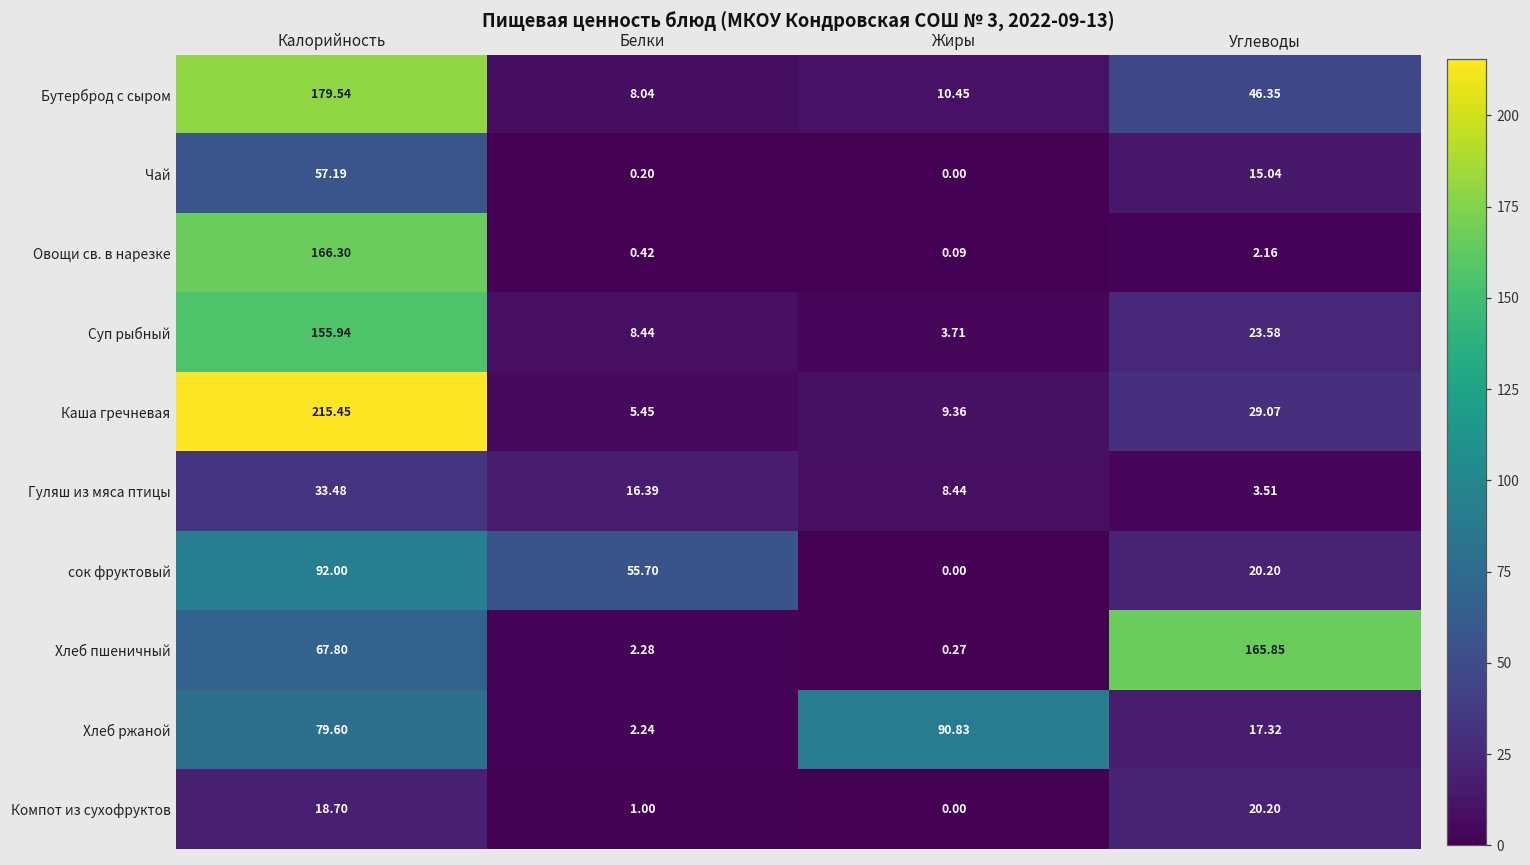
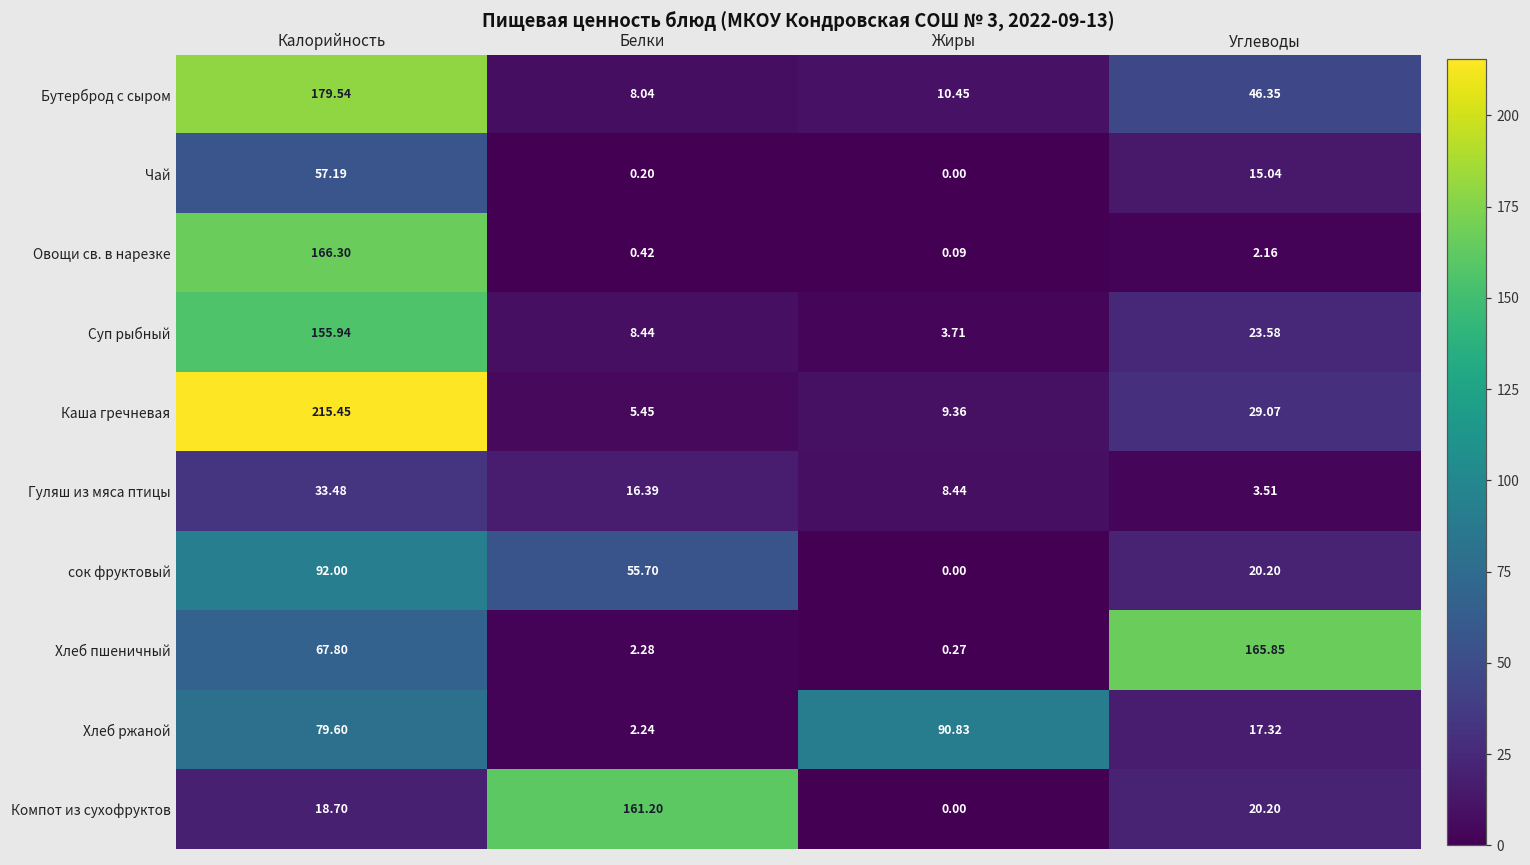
  {
    "Бутерброд с сыром": {
      "Калорийность": 179.54,
      "Белки": 8.04,
      "Жиры": 10.45,
      "Углеводы": 46.35
    },
    "Чай": {
      "Калорийность": 57.19,
      "Белки": 0.20,
      "Жиры": 0.00,
      "Углеводы": 15.04
    },
    "Овощи св. в нарезке": {
      "Калорийность": 166.30,
      "Белки": 0.42,
      "Жиры": 0.09,
      "Углеводы": 2.16
    },
    "Суп рыбный": {
      "Калорийность": 155.94,
      "Белки": 8.44,
      "Жиры": 3.71,
      "Углеводы": 23.58
    },
    "Каша гречневая": {
      "Калорийность": 215.45,
      "Белки": 5.45,
      "Жиры": 9.36,
      "Углеводы": 29.07
    },
    "Гуляш из мяса птицы": {
      "Калорийность": 33.48,
      "Белки": 16.39,
      "Жиры": 8.44,
      "Углеводы": 3.51
    },
    "сок фруктовый": {
      "Калорийность": 92.00,
      "Белки": 55.70,
      "Жиры": 0.00,
      "Углеводы": 20.20
    },
    "Хлеб пшеничный": {
      "Калорийность": 67.80,
      "Белки": 2.28,
      "Жиры": 0.27,
      "Углеводы": 165.85
    },
    "Хлеб ржаной": {
      "Калорийность": 79.60,
      "Белки": 2.24,
      "Жиры": 90.83,
      "Углеводы": 17.32
    },
    "Компот из сухофруктов": {
      "Калорийность": 18.70,
-     "Белки": 1.00,
+     "Белки": 161.20,
      "Жиры": 0.00,
      "Углеводы": 20.20
    }
  }
